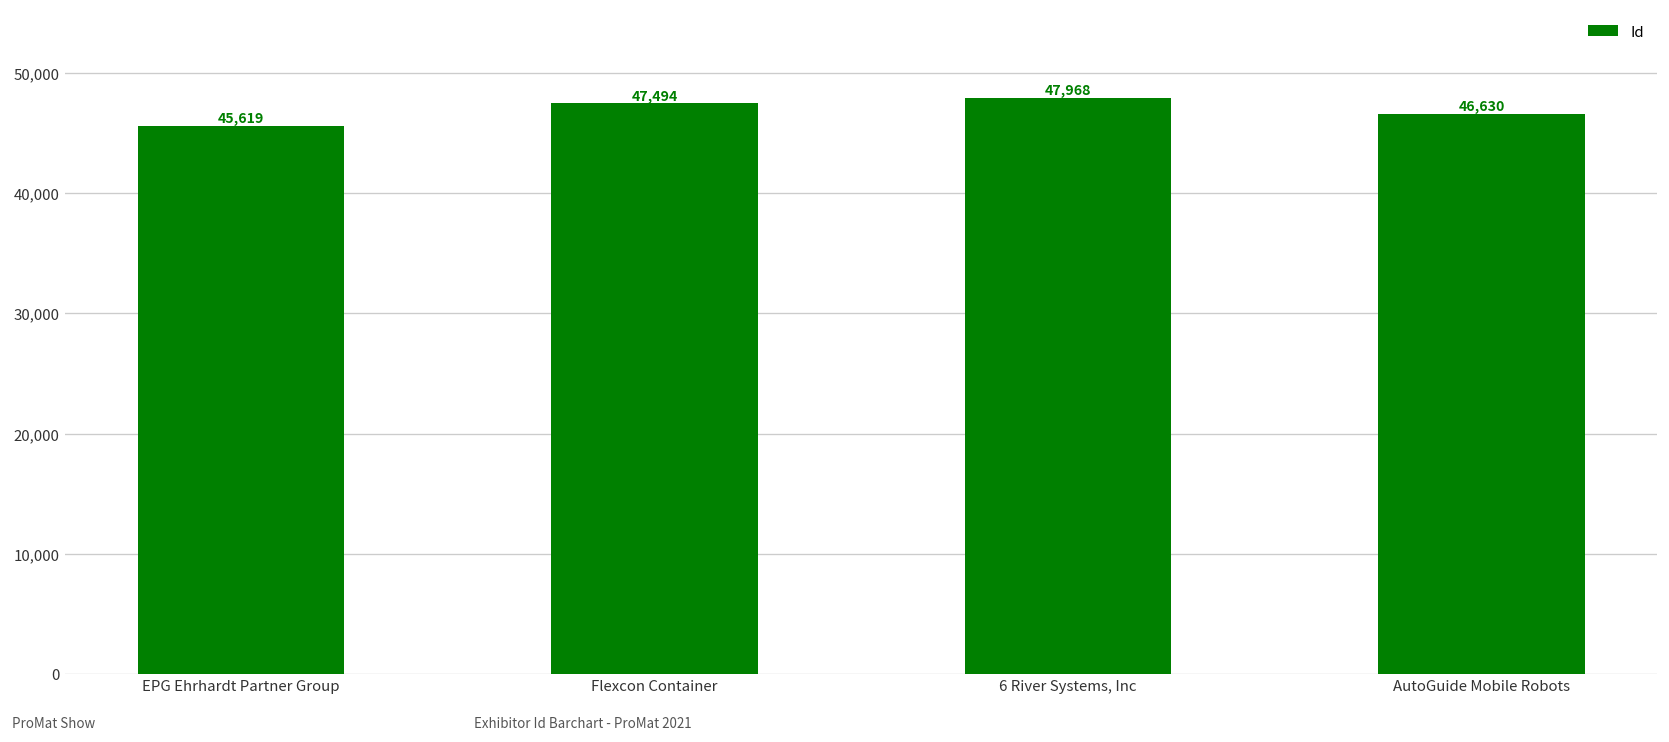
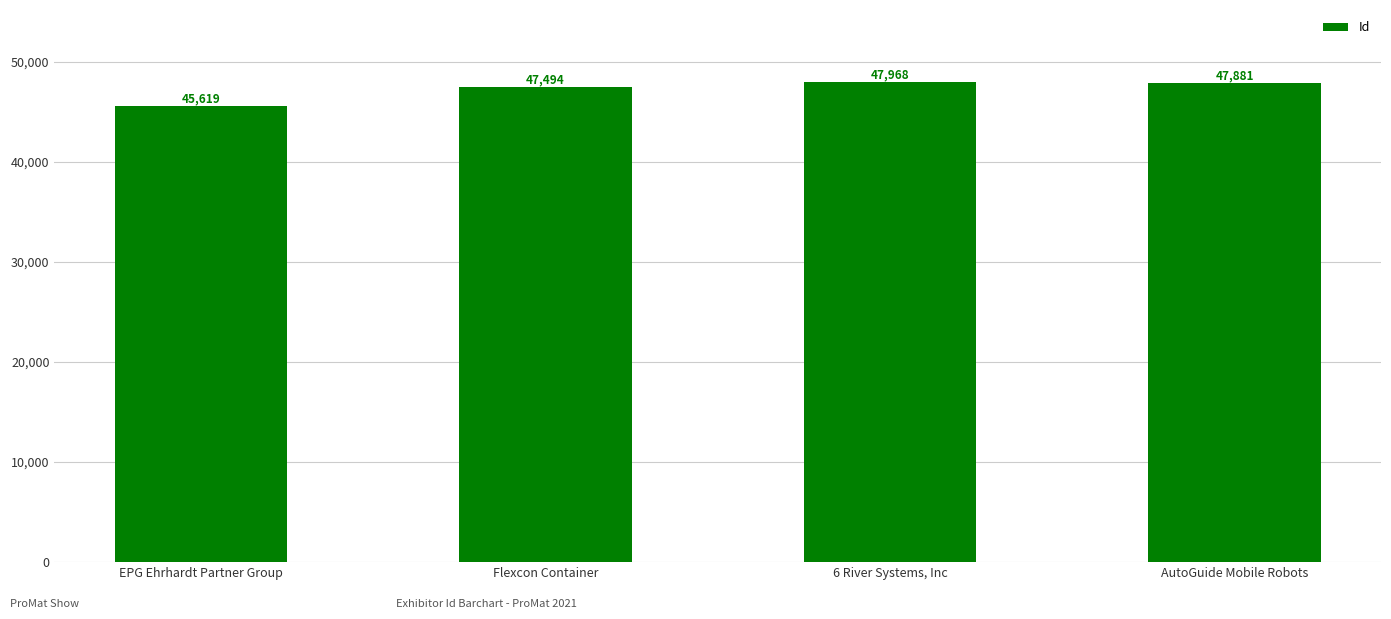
  {
    "EPG Ehrhardt Partner Group": "45,619",
    "Flexcon Container": "47,494",
    "6 River Systems, Inc": "47,968",
-   "AutoGuide Mobile Robots": "46,630"
+   "AutoGuide Mobile Robots": "47,881"
  }
